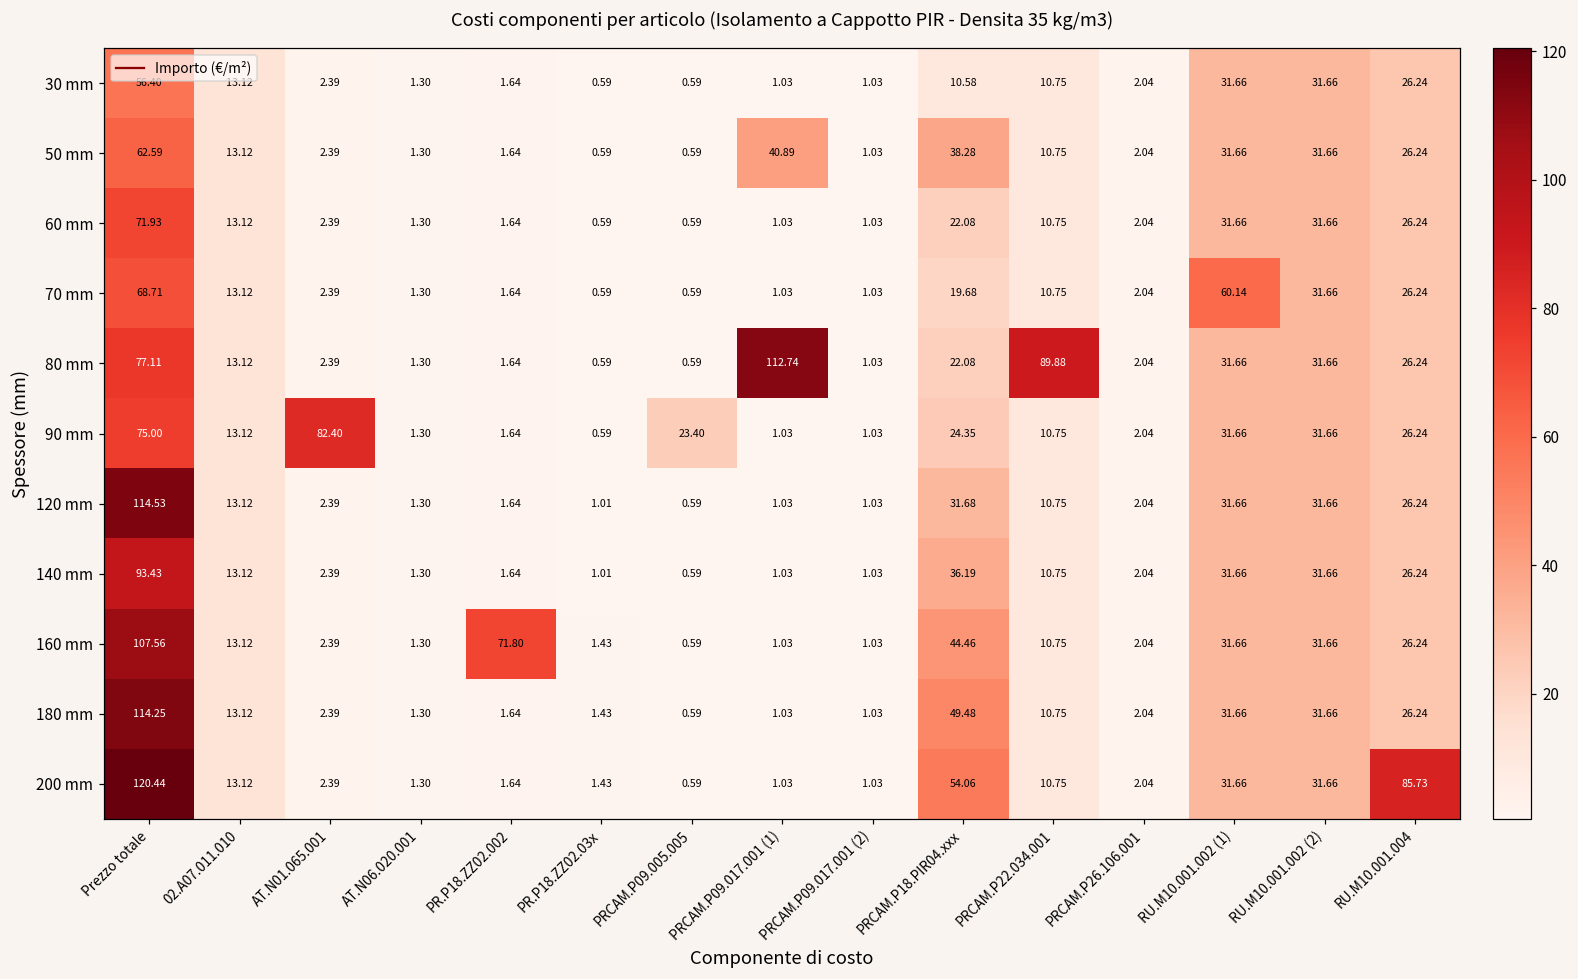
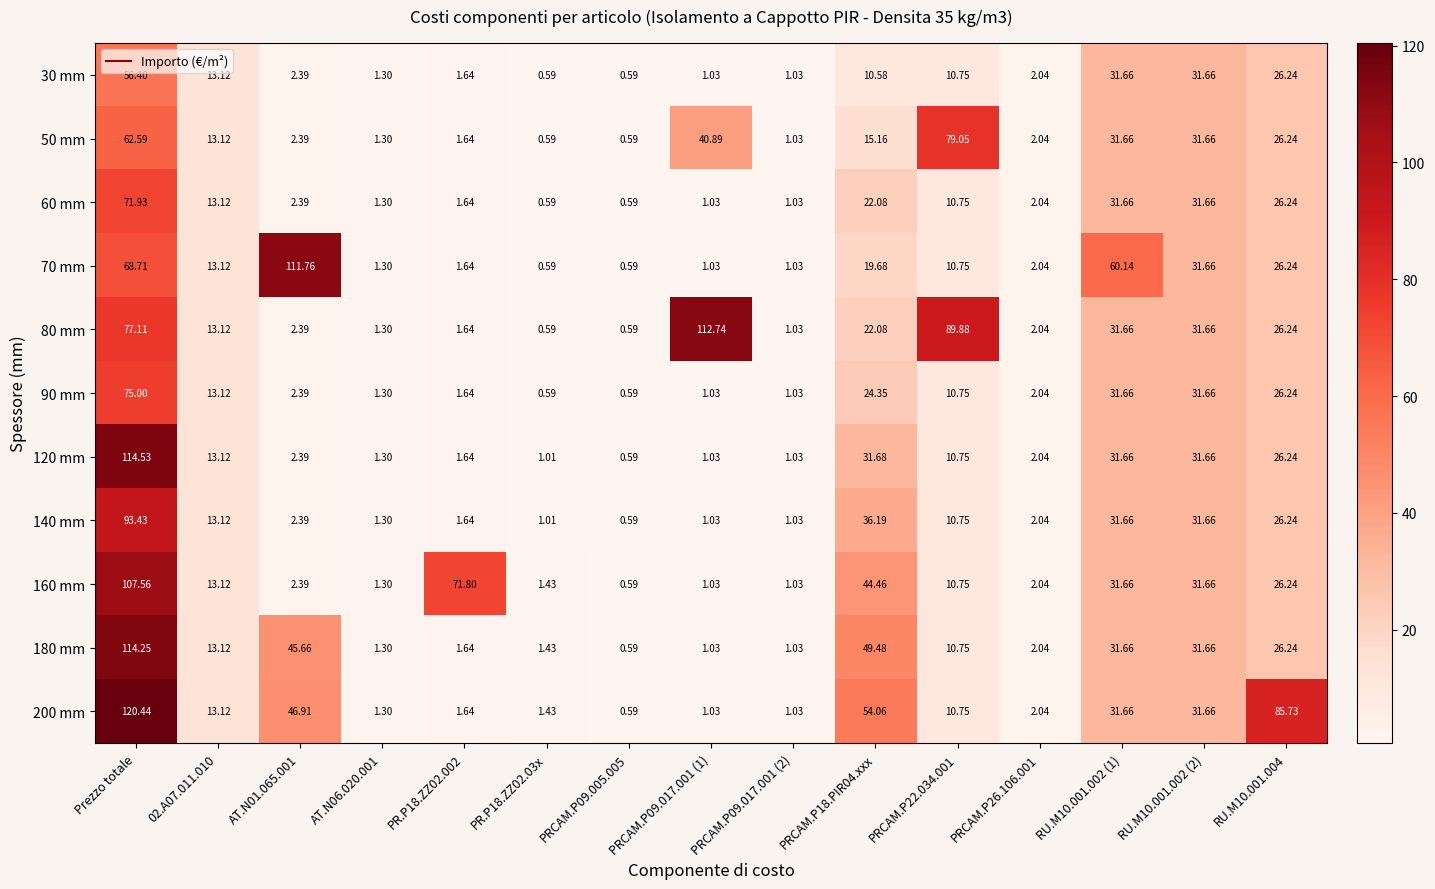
  {
    "30 mm": {
      "AT.N01.065.001": 2.39,
      "AT.N06.020.001": 1.30,
      "PR.P18.ZZ02.002": 1.64,
      "PR.P18.ZZ02.03x": 0.59,
      "PRCAM.P09.005.005": 0.59,
      "PRCAM.P09.017.001 (1)": 1.03,
      "PRCAM.P09.017.001 (2)": 1.03,
      "PRCAM.P18.PIR04.xxx": 10.58,
      "PRCAM.P22.034.001": 10.75,
      "PRCAM.P26.106.001": 2.04,
      "RU.M10.001.002 (1)": 31.66,
      "RU.M10.001.002 (2)": 31.66,
      "RU.M10.001.004": 26.24
    },
    "50 mm": {
      "Prezzo totale": 62.59,
      "02.A07.011.010": 13.12,
      "AT.N01.065.001": 2.39,
      "AT.N06.020.001": 1.30,
      "PR.P18.ZZ02.002": 1.64,
      "PR.P18.ZZ02.03x": 0.59,
      "PRCAM.P09.005.005": 0.59,
      "PRCAM.P09.017.001 (1)": 40.89,
      "PRCAM.P09.017.001 (2)": 1.03,
-     "PRCAM.P18.PIR04.xxx": 38.28,
-     "PRCAM.P22.034.001": 10.75,
+     "PRCAM.P18.PIR04.xxx": 15.16,
+     "PRCAM.P22.034.001": 79.05,
      "PRCAM.P26.106.001": 2.04,
      "RU.M10.001.002 (1)": 31.66,
      "RU.M10.001.002 (2)": 31.66,
      "RU.M10.001.004": 26.24
    },
    "60 mm": {
      "Prezzo totale": 71.93,
      "02.A07.011.010": 13.12,
      "AT.N01.065.001": 2.39,
      "AT.N06.020.001": 1.30,
      "PR.P18.ZZ02.002": 1.64,
      "PR.P18.ZZ02.03x": 0.59,
      "PRCAM.P09.005.005": 0.59,
      "PRCAM.P09.017.001 (1)": 1.03,
      "PRCAM.P09.017.001 (2)": 1.03,
      "PRCAM.P18.PIR04.xxx": 22.08,
      "PRCAM.P22.034.001": 10.75,
      "PRCAM.P26.106.001": 2.04,
      "RU.M10.001.002 (1)": 31.66,
      "RU.M10.001.002 (2)": 31.66,
      "RU.M10.001.004": 26.24
    },
    "70 mm": {
      "Prezzo totale": 68.71,
      "02.A07.011.010": 13.12,
-     "AT.N01.065.001": 2.39,
+     "AT.N01.065.001": 111.76,
      "AT.N06.020.001": 1.30,
      "PR.P18.ZZ02.002": 1.64,
      "PR.P18.ZZ02.03x": 0.59,
      "PRCAM.P09.005.005": 0.59,
      "PRCAM.P09.017.001 (1)": 1.03,
      "PRCAM.P09.017.001 (2)": 1.03,
      "PRCAM.P18.PIR04.xxx": 19.68,
      "PRCAM.P22.034.001": 10.75,
      "PRCAM.P26.106.001": 2.04,
      "RU.M10.001.002 (1)": 60.14,
      "RU.M10.001.002 (2)": 31.66,
      "RU.M10.001.004": 26.24
    },
    "80 mm": {
      "Prezzo totale": 77.11,
      "02.A07.011.010": 13.12,
      "AT.N01.065.001": 2.39,
      "AT.N06.020.001": 1.30,
      "PR.P18.ZZ02.002": 1.64,
      "PR.P18.ZZ02.03x": 0.59,
      "PRCAM.P09.005.005": 0.59,
      "PRCAM.P09.017.001 (1)": 112.74,
      "PRCAM.P09.017.001 (2)": 1.03,
      "PRCAM.P18.PIR04.xxx": 22.08,
      "PRCAM.P22.034.001": 89.88,
      "PRCAM.P26.106.001": 2.04,
      "RU.M10.001.002 (1)": 31.66,
      "RU.M10.001.002 (2)": 31.66,
      "RU.M10.001.004": 26.24
    },
    "90 mm": {
      "Prezzo totale": 75.00,
      "02.A07.011.010": 13.12,
-     "AT.N01.065.001": 82.40,
+     "AT.N01.065.001": 2.39,
      "AT.N06.020.001": 1.30,
      "PR.P18.ZZ02.002": 1.64,
      "PR.P18.ZZ02.03x": 0.59,
-     "PRCAM.P09.005.005": 23.40,
+     "PRCAM.P09.005.005": 0.59,
      "PRCAM.P09.017.001 (1)": 1.03,
      "PRCAM.P09.017.001 (2)": 1.03,
      "PRCAM.P18.PIR04.xxx": 24.35,
      "PRCAM.P22.034.001": 10.75,
      "PRCAM.P26.106.001": 2.04,
      "RU.M10.001.002 (1)": 31.66,
      "RU.M10.001.002 (2)": 31.66,
      "RU.M10.001.004": 26.24
    },
    "120 mm": {
      "Prezzo totale": 114.53,
      "02.A07.011.010": 13.12,
      "AT.N01.065.001": 2.39,
      "AT.N06.020.001": 1.30,
      "PR.P18.ZZ02.002": 1.64,
      "PR.P18.ZZ02.03x": 1.01,
      "PRCAM.P09.005.005": 0.59,
      "PRCAM.P09.017.001 (1)": 1.03,
      "PRCAM.P09.017.001 (2)": 1.03,
      "PRCAM.P18.PIR04.xxx": 31.68,
      "PRCAM.P22.034.001": 10.75,
      "PRCAM.P26.106.001": 2.04,
      "RU.M10.001.002 (1)": 31.66,
      "RU.M10.001.002 (2)": 31.66,
      "RU.M10.001.004": 26.24
    },
    "140 mm": {
      "Prezzo totale": 93.43,
      "02.A07.011.010": 13.12,
      "AT.N01.065.001": 2.39,
      "AT.N06.020.001": 1.30,
      "PR.P18.ZZ02.002": 1.64,
      "PR.P18.ZZ02.03x": 1.01,
      "PRCAM.P09.005.005": 0.59,
      "PRCAM.P09.017.001 (1)": 1.03,
      "PRCAM.P09.017.001 (2)": 1.03,
      "PRCAM.P18.PIR04.xxx": 36.19,
      "PRCAM.P22.034.001": 10.75,
      "PRCAM.P26.106.001": 2.04,
      "RU.M10.001.002 (1)": 31.66,
      "RU.M10.001.002 (2)": 31.66,
      "RU.M10.001.004": 26.24
    },
    "160 mm": {
      "Prezzo totale": 107.56,
      "02.A07.011.010": 13.12,
      "AT.N01.065.001": 2.39,
      "AT.N06.020.001": 1.30,
      "PR.P18.ZZ02.002": 71.80,
      "PR.P18.ZZ02.03x": 1.43,
      "PRCAM.P09.005.005": 0.59,
      "PRCAM.P09.017.001 (1)": 1.03,
      "PRCAM.P09.017.001 (2)": 1.03,
      "PRCAM.P18.PIR04.xxx": 44.46,
      "PRCAM.P22.034.001": 10.75,
      "PRCAM.P26.106.001": 2.04,
      "RU.M10.001.002 (1)": 31.66,
      "RU.M10.001.002 (2)": 31.66,
      "RU.M10.001.004": 26.24
    },
    "180 mm": {
      "Prezzo totale": 114.25,
      "02.A07.011.010": 13.12,
-     "AT.N01.065.001": 2.39,
+     "AT.N01.065.001": 45.66,
      "AT.N06.020.001": 1.30,
      "PR.P18.ZZ02.002": 1.64,
      "PR.P18.ZZ02.03x": 1.43,
      "PRCAM.P09.005.005": 0.59,
      "PRCAM.P09.017.001 (1)": 1.03,
      "PRCAM.P09.017.001 (2)": 1.03,
      "PRCAM.P18.PIR04.xxx": 49.48,
      "PRCAM.P22.034.001": 10.75,
      "PRCAM.P26.106.001": 2.04,
      "RU.M10.001.002 (1)": 31.66,
      "RU.M10.001.002 (2)": 31.66,
      "RU.M10.001.004": 26.24
    },
    "200 mm": {
      "Prezzo totale": 120.44,
      "02.A07.011.010": 13.12,
-     "AT.N01.065.001": 2.39,
+     "AT.N01.065.001": 46.91,
      "AT.N06.020.001": 1.30,
      "PR.P18.ZZ02.002": 1.64,
      "PR.P18.ZZ02.03x": 1.43,
      "PRCAM.P09.005.005": 0.59,
      "PRCAM.P09.017.001 (1)": 1.03,
      "PRCAM.P09.017.001 (2)": 1.03,
      "PRCAM.P18.PIR04.xxx": 54.06,
      "PRCAM.P22.034.001": 10.75,
      "PRCAM.P26.106.001": 2.04,
      "RU.M10.001.002 (1)": 31.66,
      "RU.M10.001.002 (2)": 31.66,
      "RU.M10.001.004": 85.73
    }
  }
